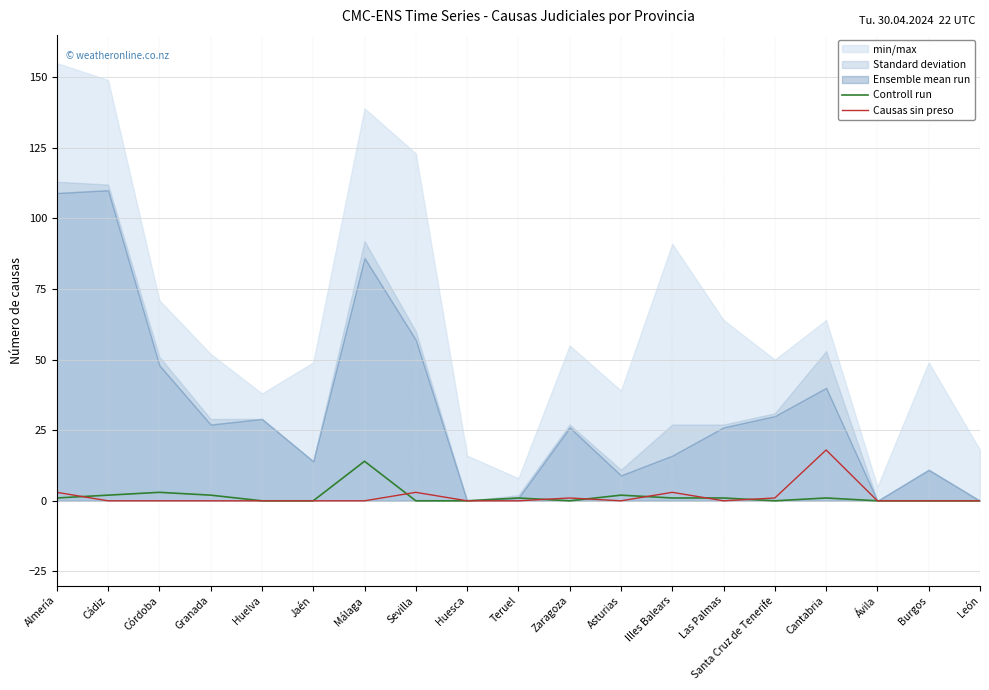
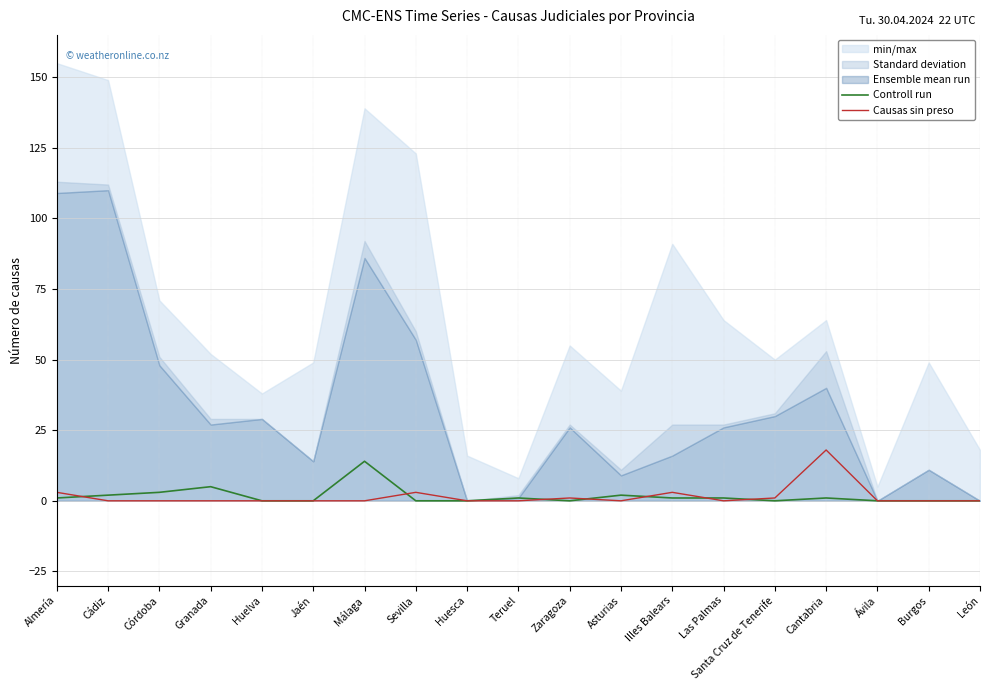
  {
    "Controll run": {
      "Almería": 1,
      "Cádiz": 2,
      "Córdoba": 3,
-     "Granada": 2,
+     "Granada": 5,
      "Málaga": 14,
      "Sevilla": 0,
      "Zaragoza": 0,
      "Asturias": 2,
      "Illes Balears": 1,
      "Las Palmas": 1,
      "Santa Cruz de Tenerife": 0,
      "Cantabria": 1
    },
    "Causas sin preso": {
      "Almería": 3,
      "Cádiz": 0,
      "Córdoba": 0,
      "Granada": 0,
      "Málaga": 0,
      "Sevilla": 3,
      "Teruel": 0,
      "Zaragoza": 1,
      "Asturias": 0,
      "Illes Balears": 3,
      "Las Palmas": 0,
      "Santa Cruz de Tenerife": 1,
      "Cantabria": 18
    }
  }
